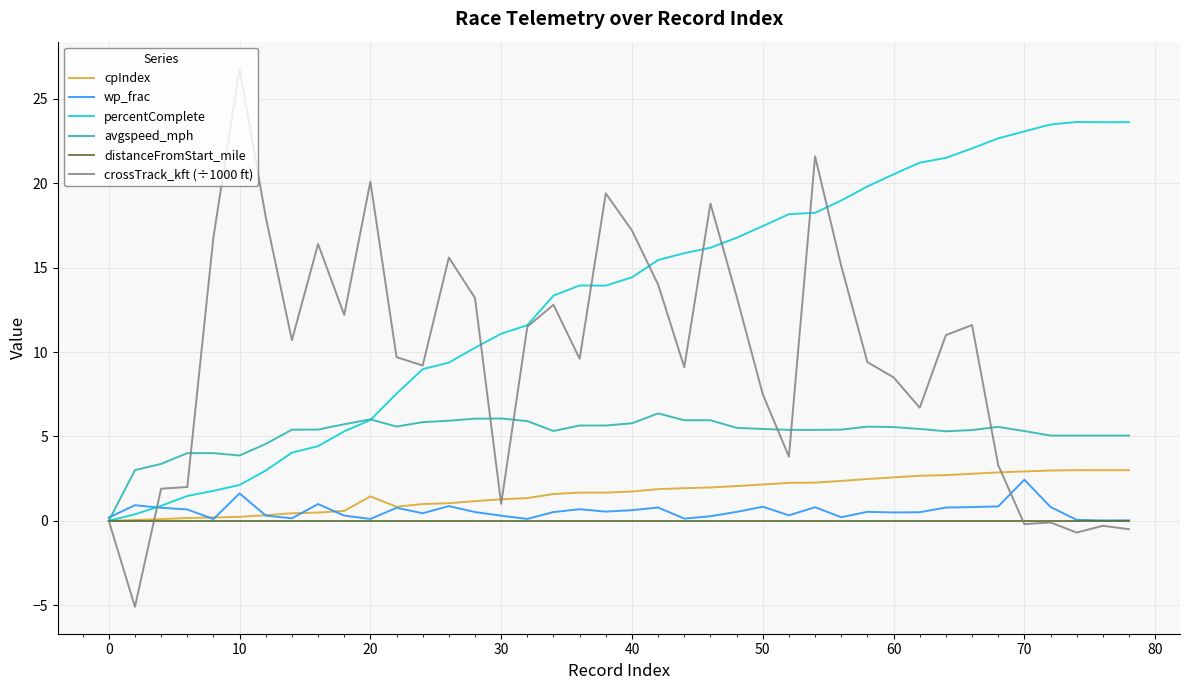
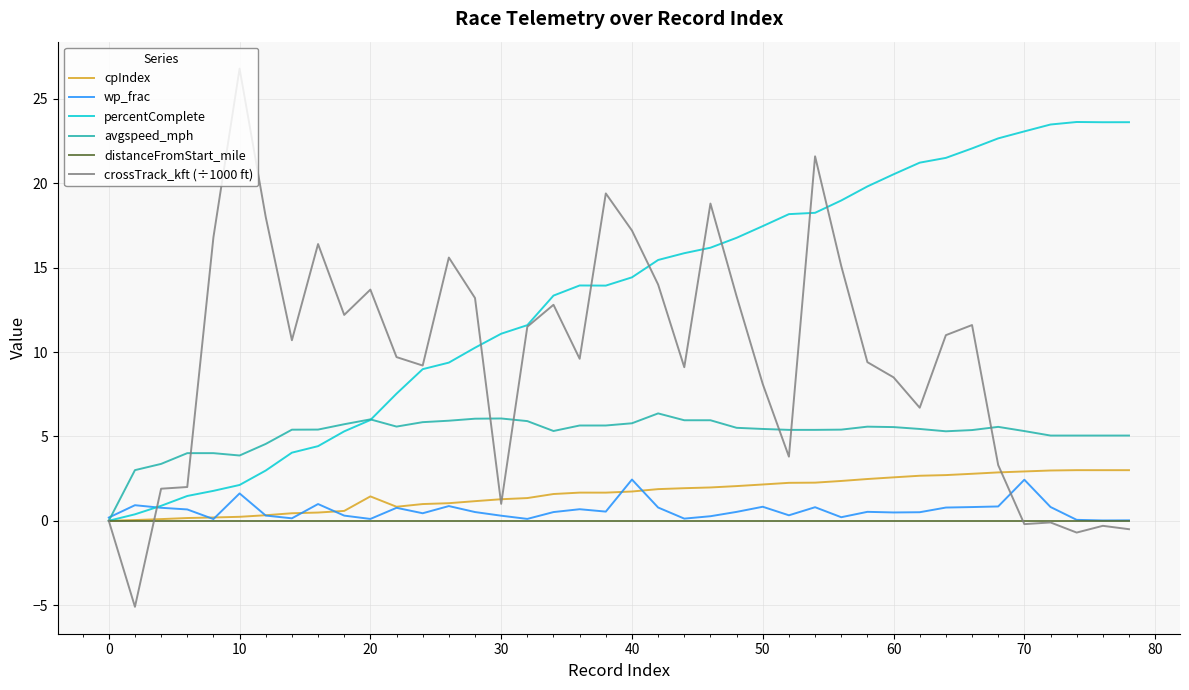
  {
    "cpIndex": {
      "10": 0.2,
      "20": 1.4,
      "30": 1.3,
      "40": 1.7,
      "50": 2.2,
      "60": 2.6,
      "70": 2.9
    },
    "wp_frac": {
      "0": 0.2,
      "10": 1.6,
      "30": 0.3,
-     "40": 0.6,
+     "40": 2.4,
      "50": 0.8,
      "60": 0.5,
      "70": 2.4
    },
    "distanceFromStart_mile": {
      "10": 0.0,
      "30": 0.0,
      "40": 0.0,
      "50": 0.0,
      "60": 0.0,
      "70": 0.0
    },
    "crossTrack_kft (÷1000 ft)": {
-     "20": 20.1,
+     "20": 13.7,
      "30": 1.0,
      "40": 17.2,
-     "50": 7.5,
+     "50": 8.1,
      "60": 8.5,
      "70": -0.2
    }
  }
